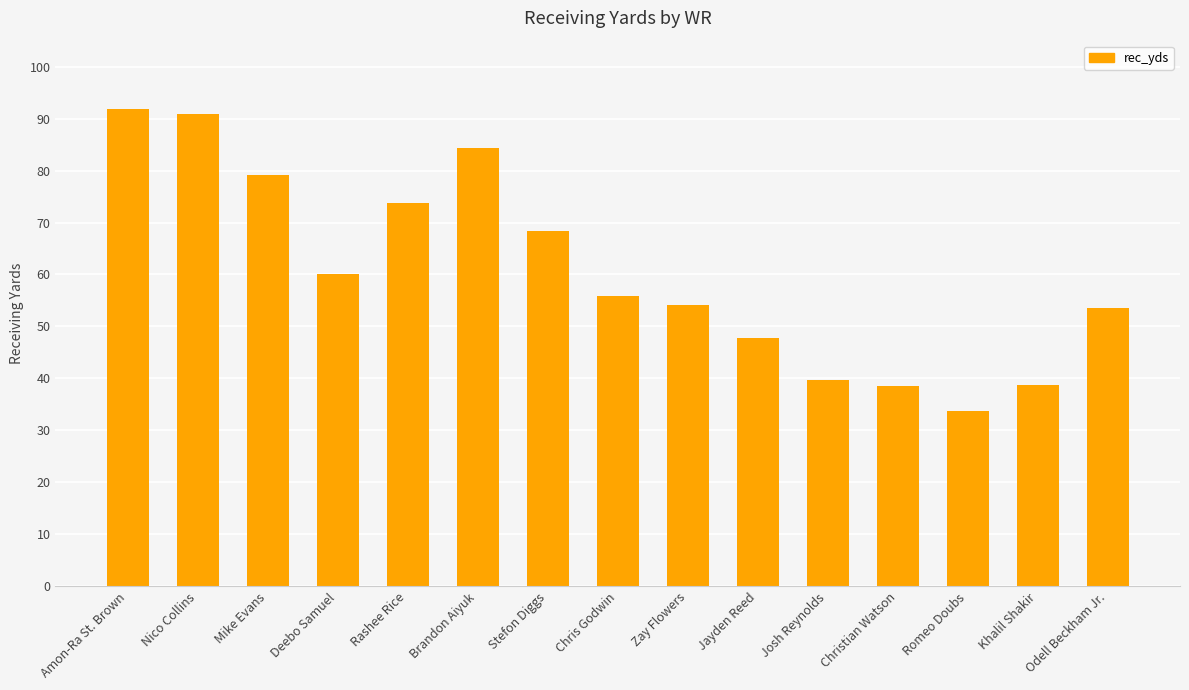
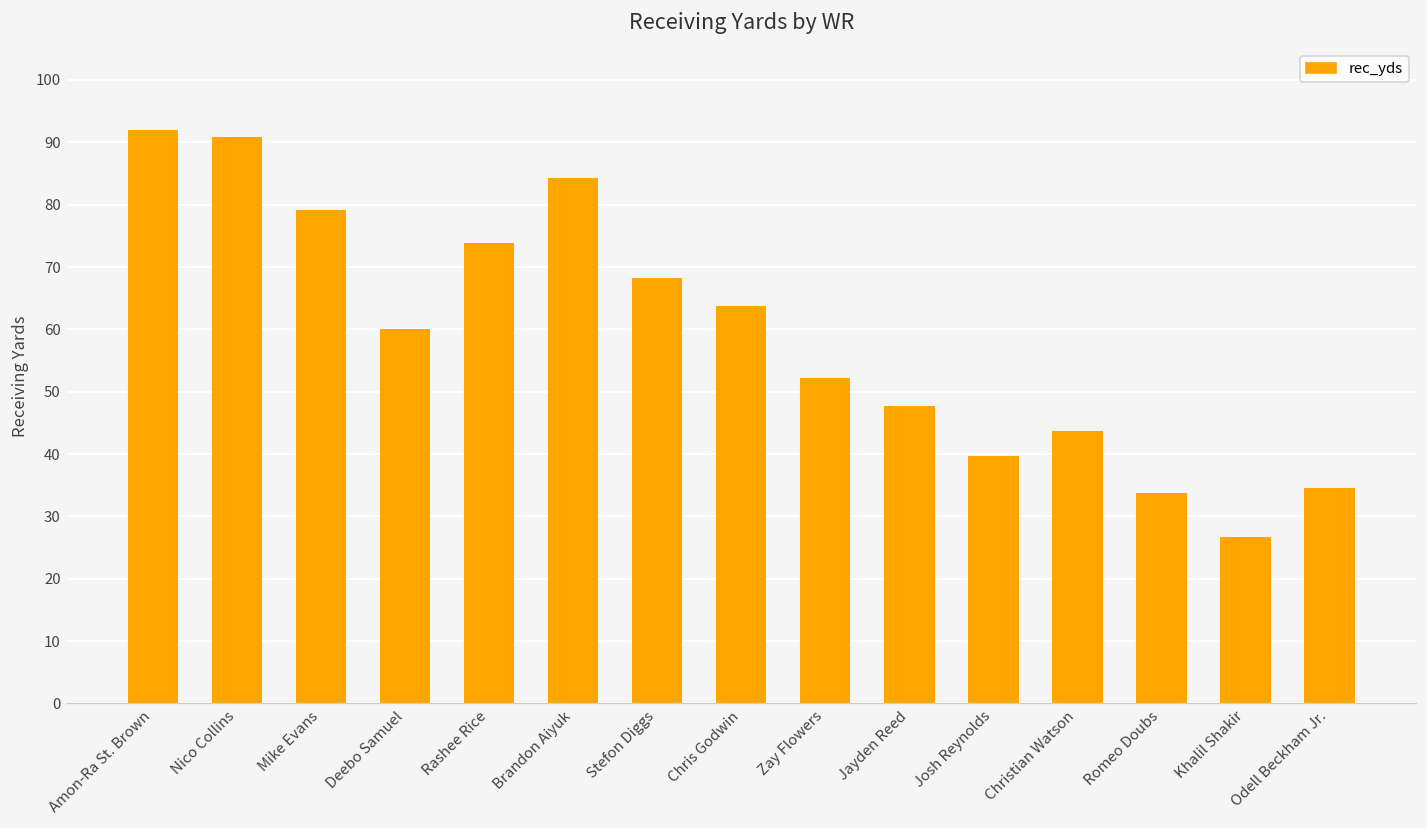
  {
    "Amon-Ra St. Brown": 92,
    "Nico Collins": 91,
    "Mike Evans": 79,
    "Deebo Samuel": 60,
    "Rashee Rice": 74,
    "Brandon Aiyuk": 84,
    "Stefon Diggs": 68,
-   "Chris Godwin": 56,
-   "Zay Flowers": 54,
+   "Chris Godwin": 64,
+   "Zay Flowers": 52,
    "Jayden Reed": 48,
    "Josh Reynolds": 40,
-   "Christian Watson": 39,
+   "Christian Watson": 44,
    "Romeo Doubs": 34,
-   "Khalil Shakir": 39,
-   "Odell Beckham Jr.": 54
+   "Khalil Shakir": 27,
+   "Odell Beckham Jr.": 35
  }
